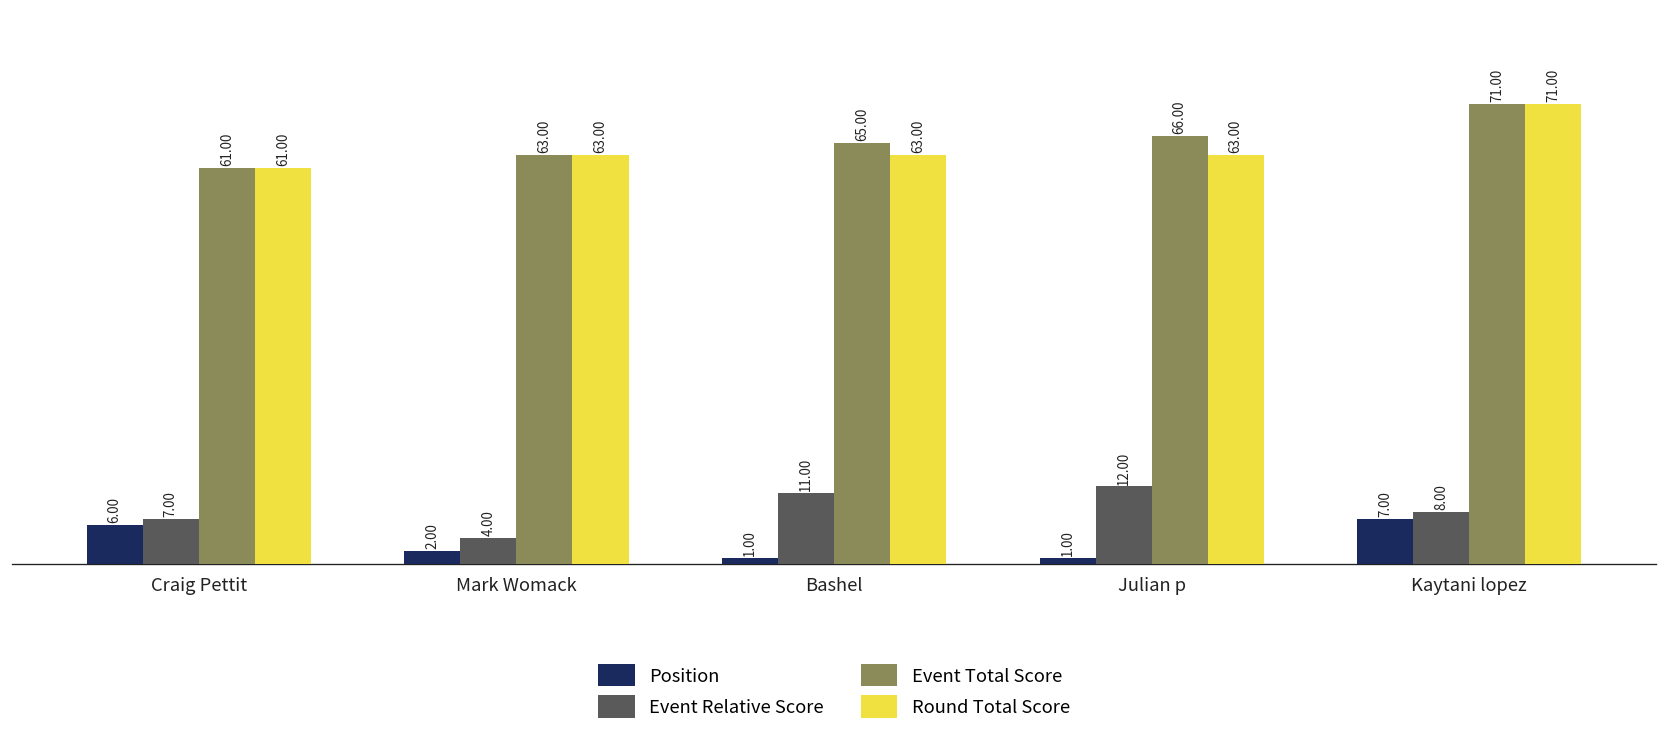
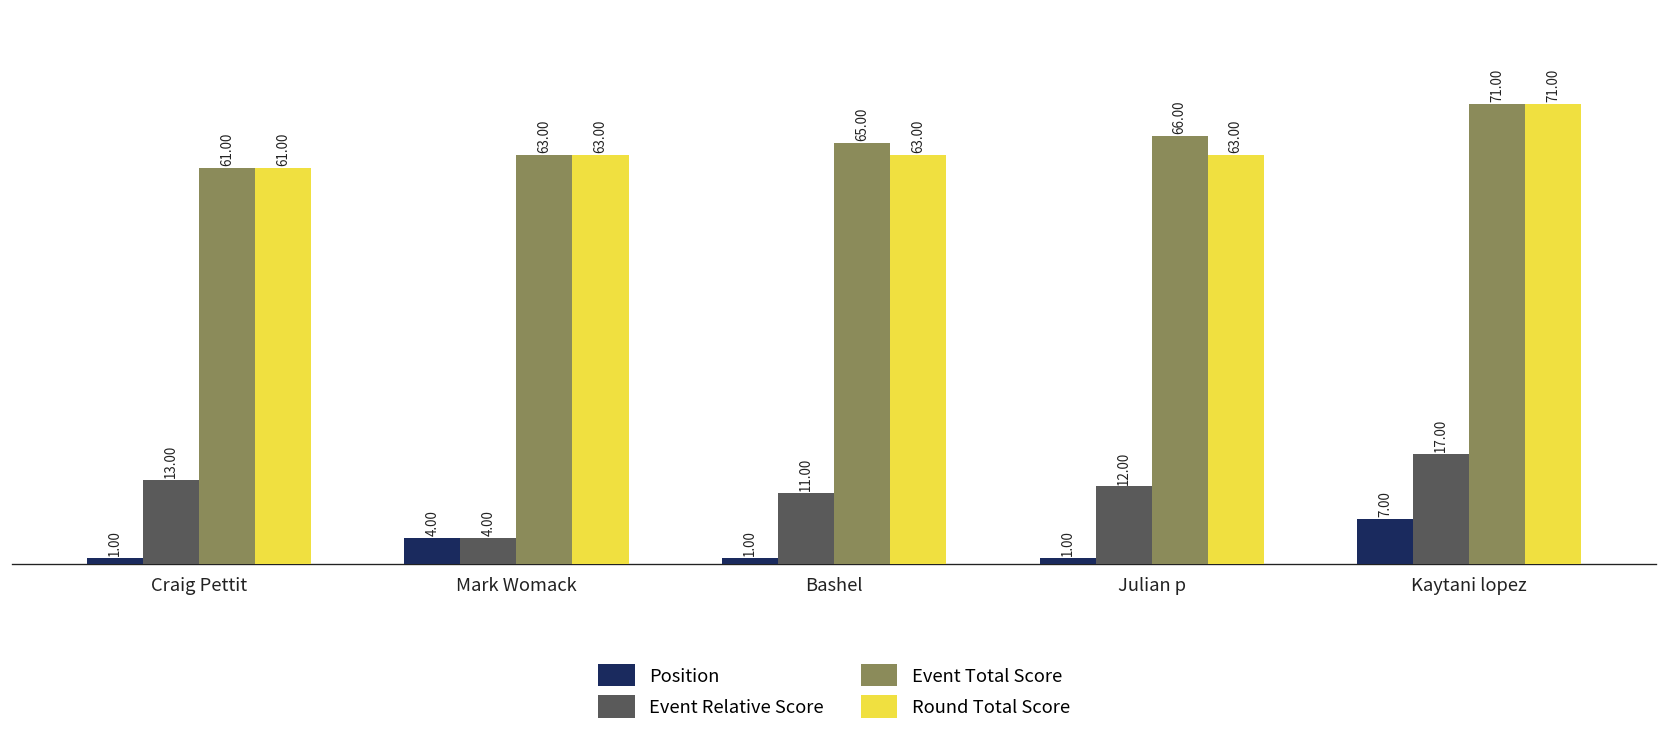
  {
    "Position": {
-     "Craig Pettit": 6.00,
-     "Mark Womack": 2.00,
+     "Craig Pettit": 1.00,
+     "Mark Womack": 4.00,
      "Bashel": 1.00,
      "Julian p": 1.00,
      "Kaytani lopez": 7.00
    },
    "Event Relative Score": {
-     "Craig Pettit": 7.00,
+     "Craig Pettit": 13.00,
      "Mark Womack": 4.00,
      "Bashel": 11.00,
      "Julian p": 12.00,
-     "Kaytani lopez": 8.00
+     "Kaytani lopez": 17.00
    },
    "Event Total Score": {
      "Craig Pettit": 61.00,
      "Mark Womack": 63.00,
      "Bashel": 65.00,
      "Julian p": 66.00,
      "Kaytani lopez": 71.00
    },
    "Round Total Score": {
      "Craig Pettit": 61.00,
      "Mark Womack": 63.00,
      "Bashel": 63.00,
      "Julian p": 63.00,
      "Kaytani lopez": 71.00
    }
  }
